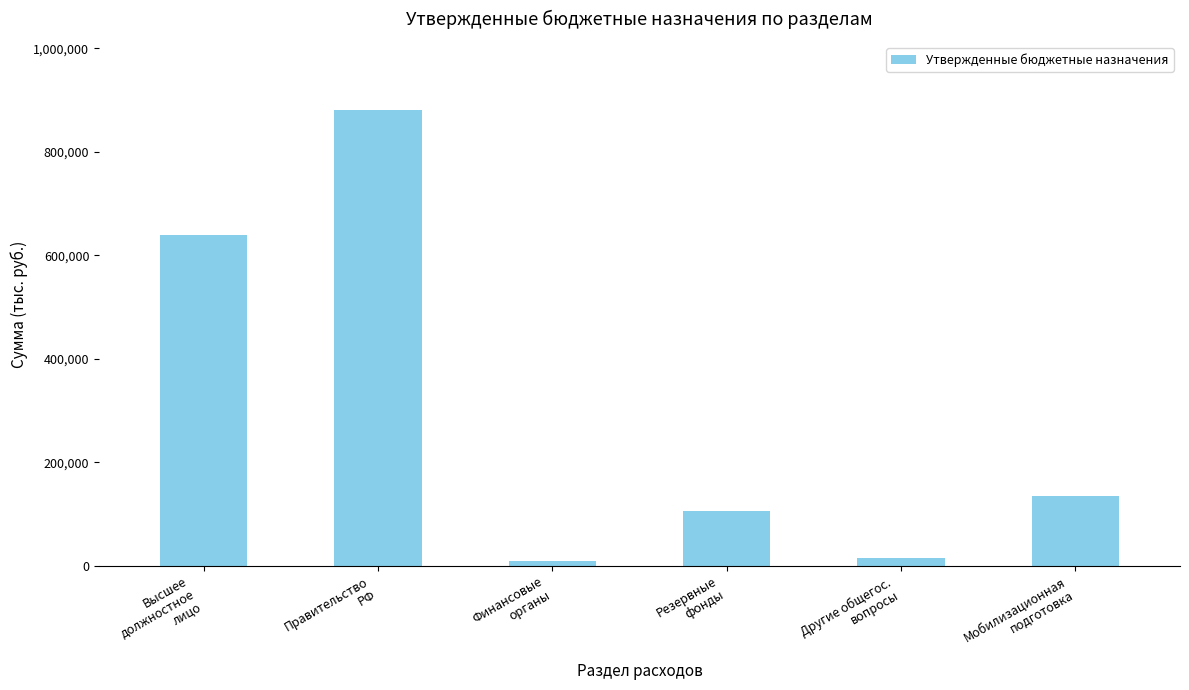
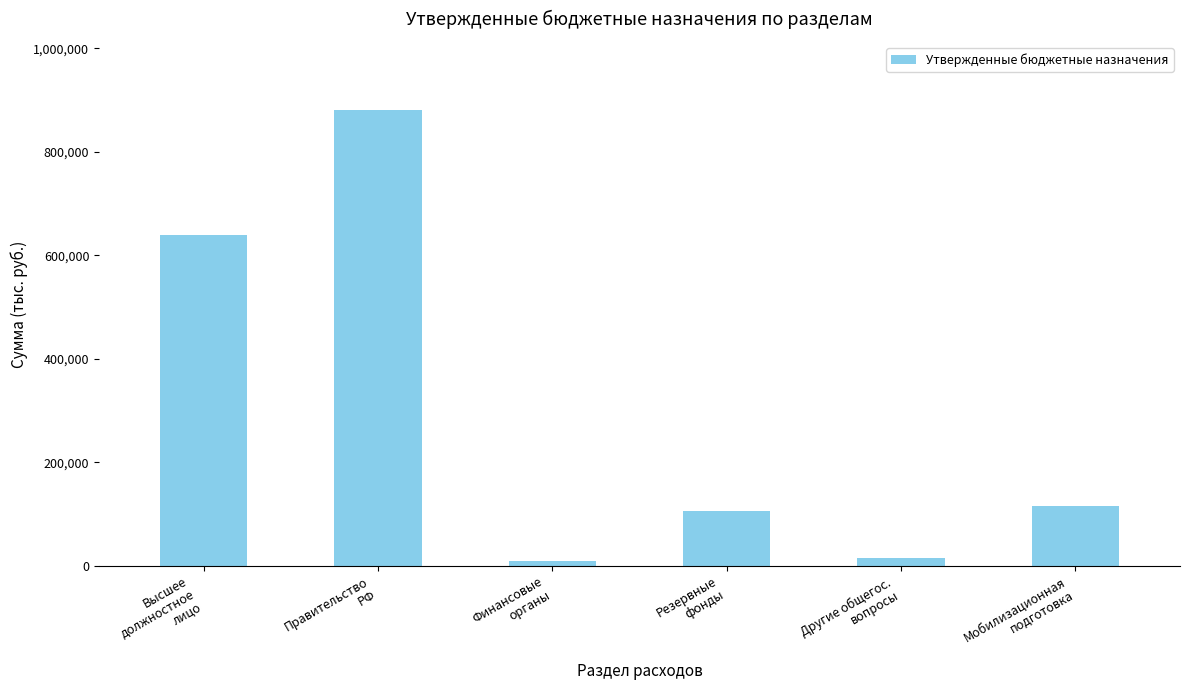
  {
    "Высшее должностное лицо": "640,000",
    "Правительство РФ": "880,000",
    "Финансовые органы": "10,000",
    "Резервные фонды": "110,000",
    "Другие общегос. вопросы": "20,000",
-   "Мобилизационная подготовка": "140,000"
+   "Мобилизационная подготовка": "110,000"
  }
